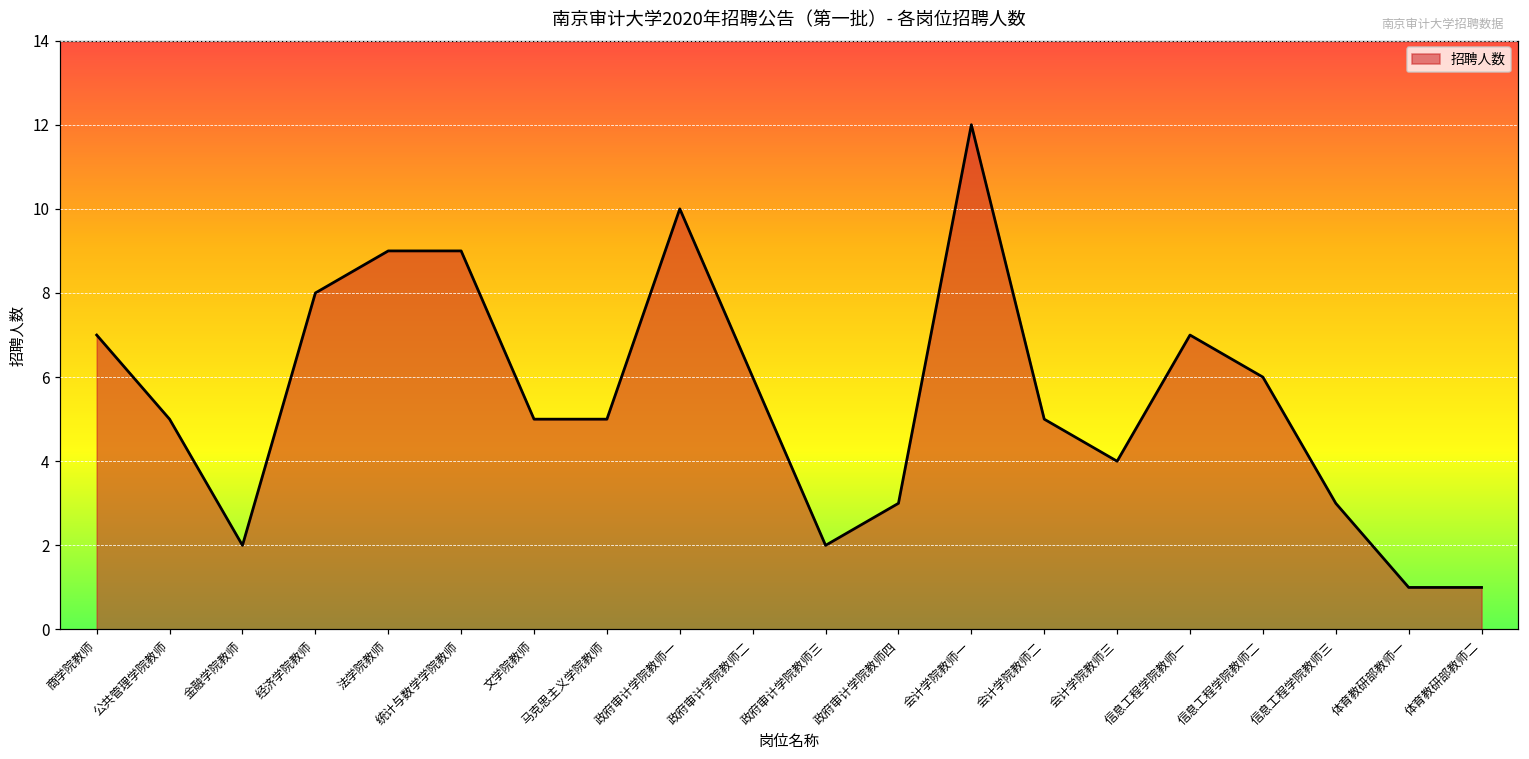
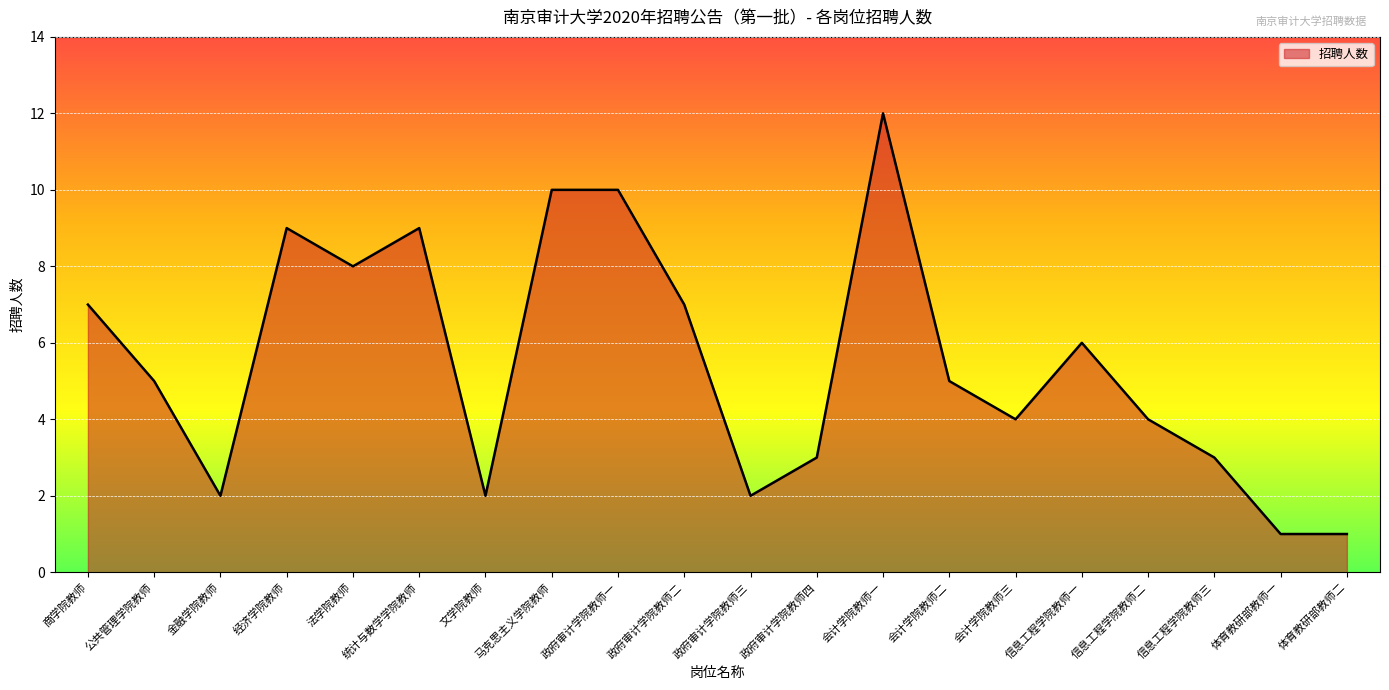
  {
    "商学院教师": 7,
    "公共管理学院教师": 5,
    "金融学院教师": 2,
-   "经济学院教师": 8,
-   "法学院教师": 9,
+   "经济学院教师": 9,
+   "法学院教师": 8,
    "统计与数学学院教师": 9,
-   "文学院教师": 5,
-   "马克思主义学院教师": 5,
+   "文学院教师": 2,
+   "马克思主义学院教师": 10,
    "政府审计学院教师一": 10,
-   "政府审计学院教师二": 6,
+   "政府审计学院教师二": 7,
    "政府审计学院教师三": 2,
    "政府审计学院教师四": 3,
    "会计学院教师一": 12,
    "会计学院教师二": 5,
    "会计学院教师三": 4,
-   "信息工程学院教师一": 7,
-   "信息工程学院教师二": 6,
+   "信息工程学院教师一": 6,
+   "信息工程学院教师二": 4,
    "信息工程学院教师三": 3,
    "体育教研部教师一": 1,
    "体育教研部教师二": 1
  }
